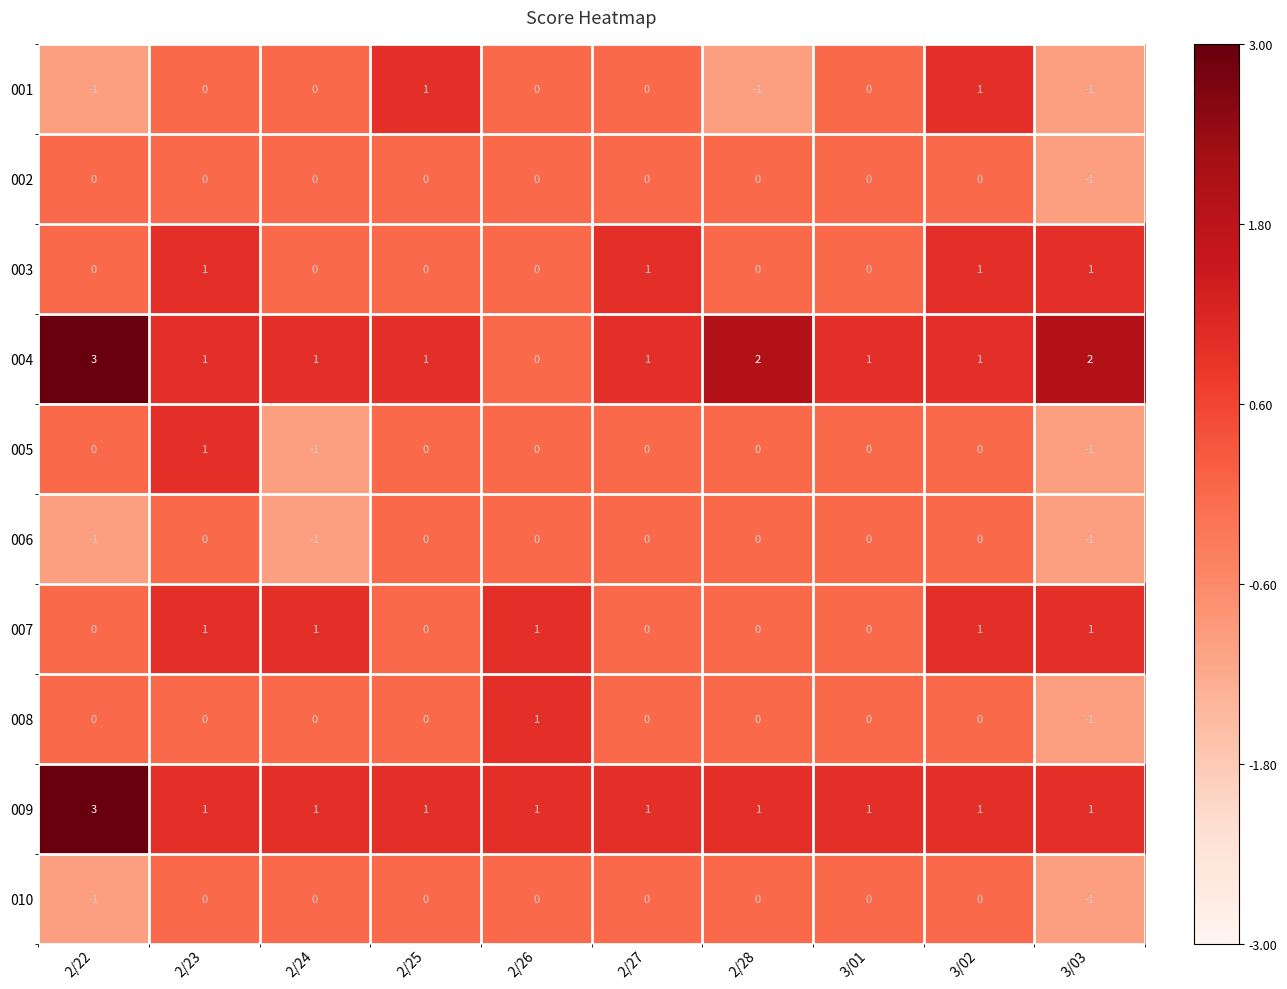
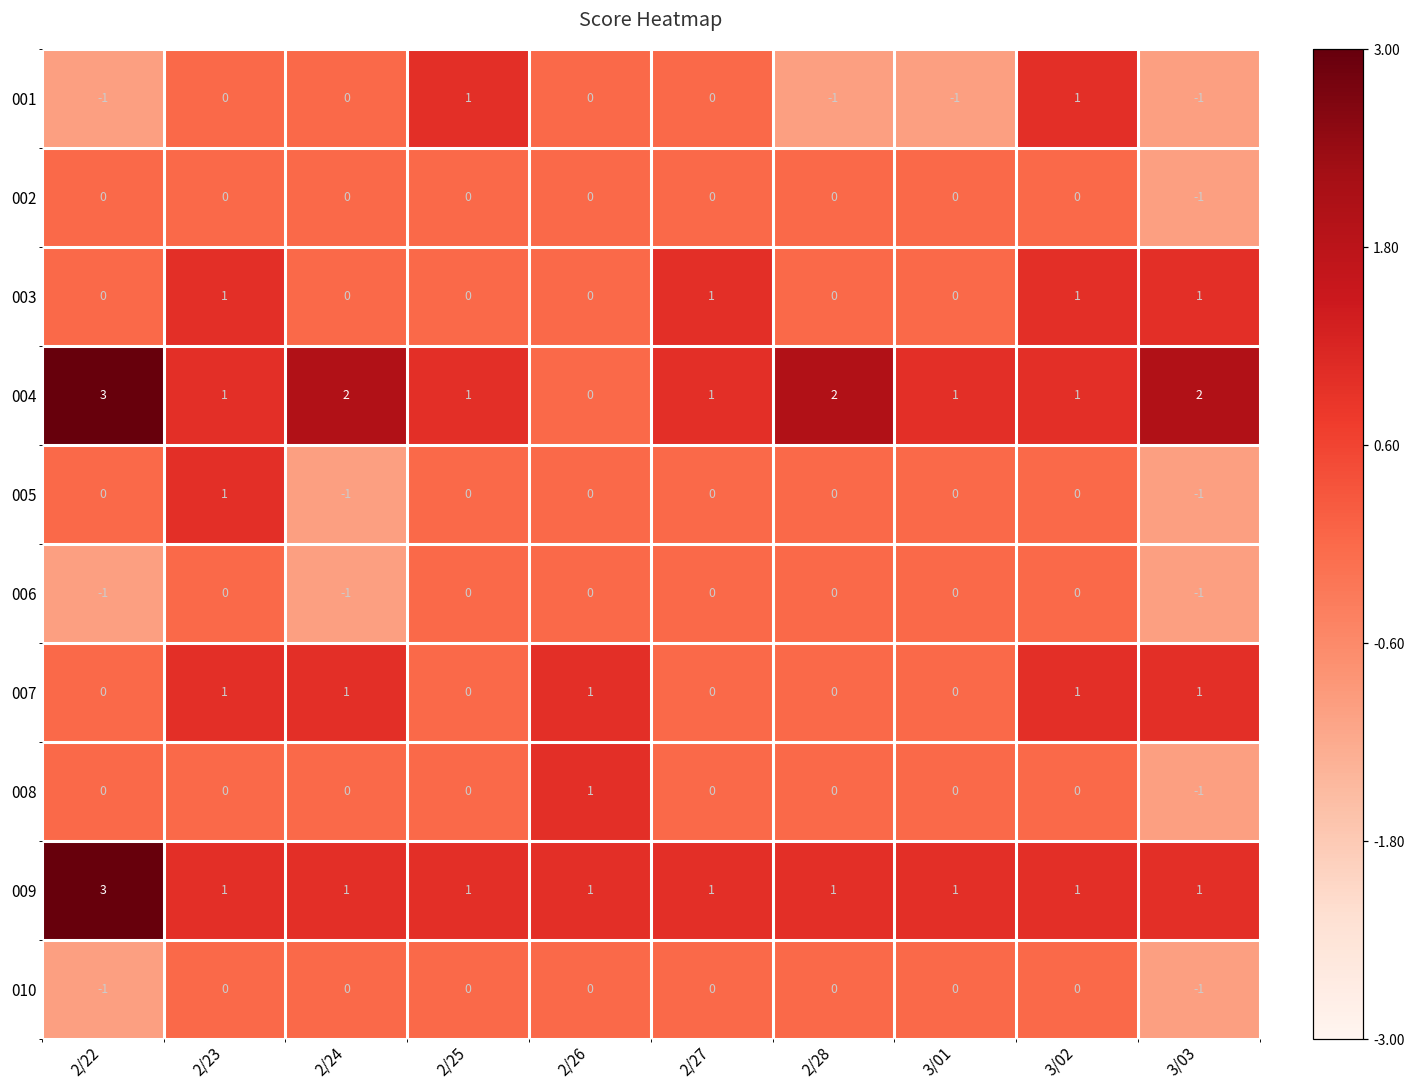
  {
    "001": {
      "2/22": -1,
      "2/23": 0,
      "2/24": 0,
      "2/25": 1,
      "2/26": 0,
      "2/27": 0,
      "2/28": -1,
-     "3/01": 0,
+     "3/01": -1,
      "3/02": 1,
      "3/03": -1
    },
    "002": {
      "2/22": 0,
      "2/23": 0,
      "2/24": 0,
      "2/25": 0,
      "2/26": 0,
      "2/27": 0,
      "2/28": 0,
      "3/01": 0,
      "3/02": 0,
      "3/03": -1
    },
    "003": {
      "2/22": 0,
      "2/23": 1,
      "2/24": 0,
      "2/25": 0,
      "2/26": 0,
      "2/27": 1,
      "2/28": 0,
      "3/01": 0,
      "3/02": 1,
      "3/03": 1
    },
    "004": {
      "2/22": 3,
      "2/23": 1,
-     "2/24": 1,
+     "2/24": 2,
      "2/25": 1,
      "2/26": 0,
      "2/27": 1,
      "2/28": 2,
      "3/01": 1,
      "3/02": 1,
      "3/03": 2
    },
    "005": {
      "2/22": 0,
      "2/23": 1,
      "2/24": -1,
      "2/25": 0,
      "2/26": 0,
      "2/27": 0,
      "2/28": 0,
      "3/01": 0,
      "3/02": 0,
      "3/03": -1
    },
    "006": {
      "2/22": -1,
      "2/23": 0,
      "2/24": -1,
      "2/25": 0,
      "2/26": 0,
      "2/27": 0,
      "2/28": 0,
      "3/01": 0,
      "3/02": 0,
      "3/03": -1
    },
    "007": {
      "2/22": 0,
      "2/23": 1,
      "2/24": 1,
      "2/25": 0,
      "2/26": 1,
      "2/27": 0,
      "2/28": 0,
      "3/01": 0,
      "3/02": 1,
      "3/03": 1
    },
    "008": {
      "2/22": 0,
      "2/23": 0,
      "2/24": 0,
      "2/25": 0,
      "2/26": 1,
      "2/27": 0,
      "2/28": 0,
      "3/01": 0,
      "3/02": 0,
      "3/03": -1
    },
    "009": {
      "2/22": 3,
      "2/23": 1,
      "2/24": 1,
      "2/25": 1,
      "2/26": 1,
      "2/27": 1,
      "2/28": 1,
      "3/01": 1,
      "3/02": 1,
      "3/03": 1
    },
    "010": {
      "2/22": -1,
      "2/23": 0,
      "2/24": 0,
      "2/25": 0,
      "2/26": 0,
      "2/27": 0,
      "2/28": 0,
      "3/01": 0,
      "3/02": 0,
      "3/03": -1
    }
  }
